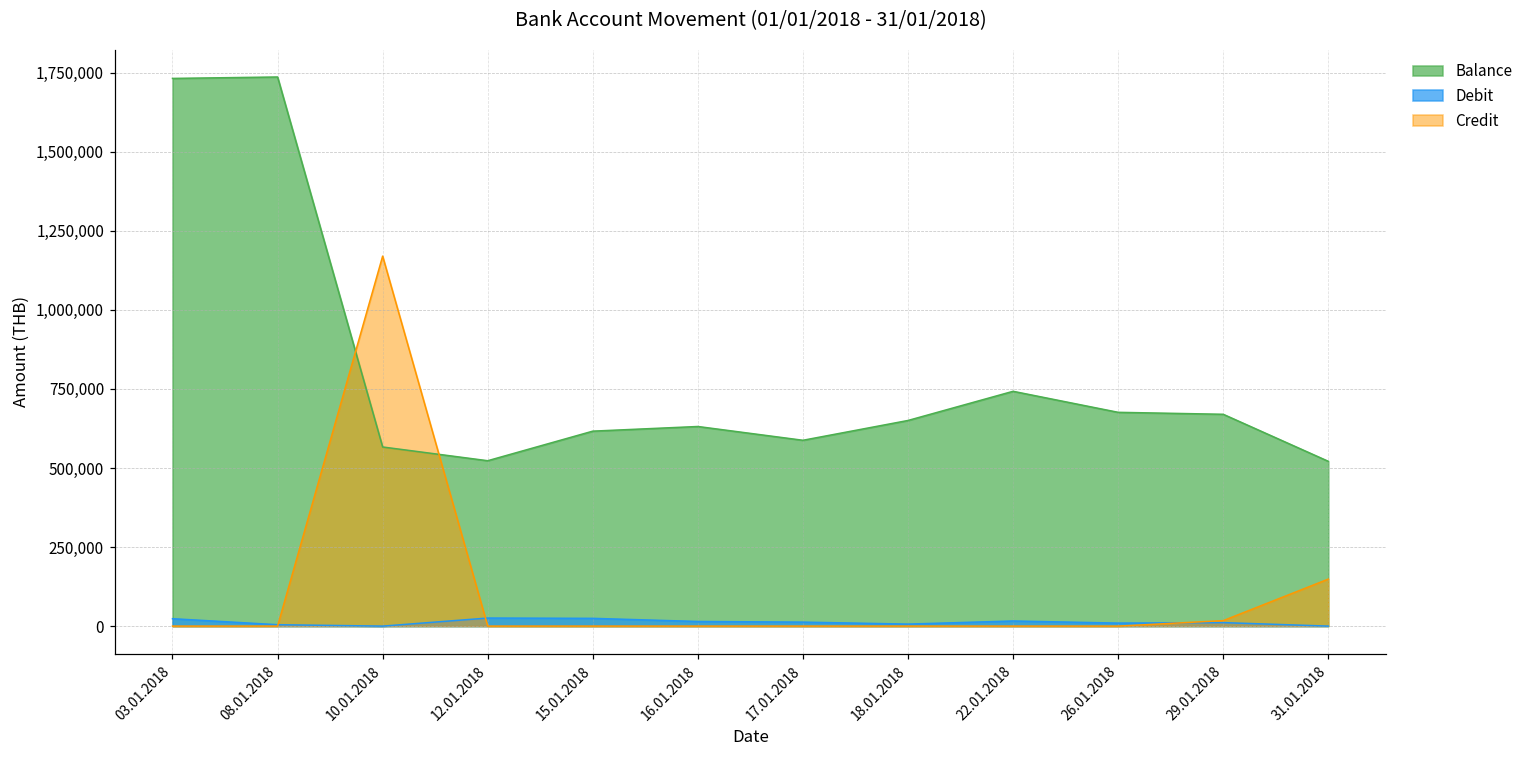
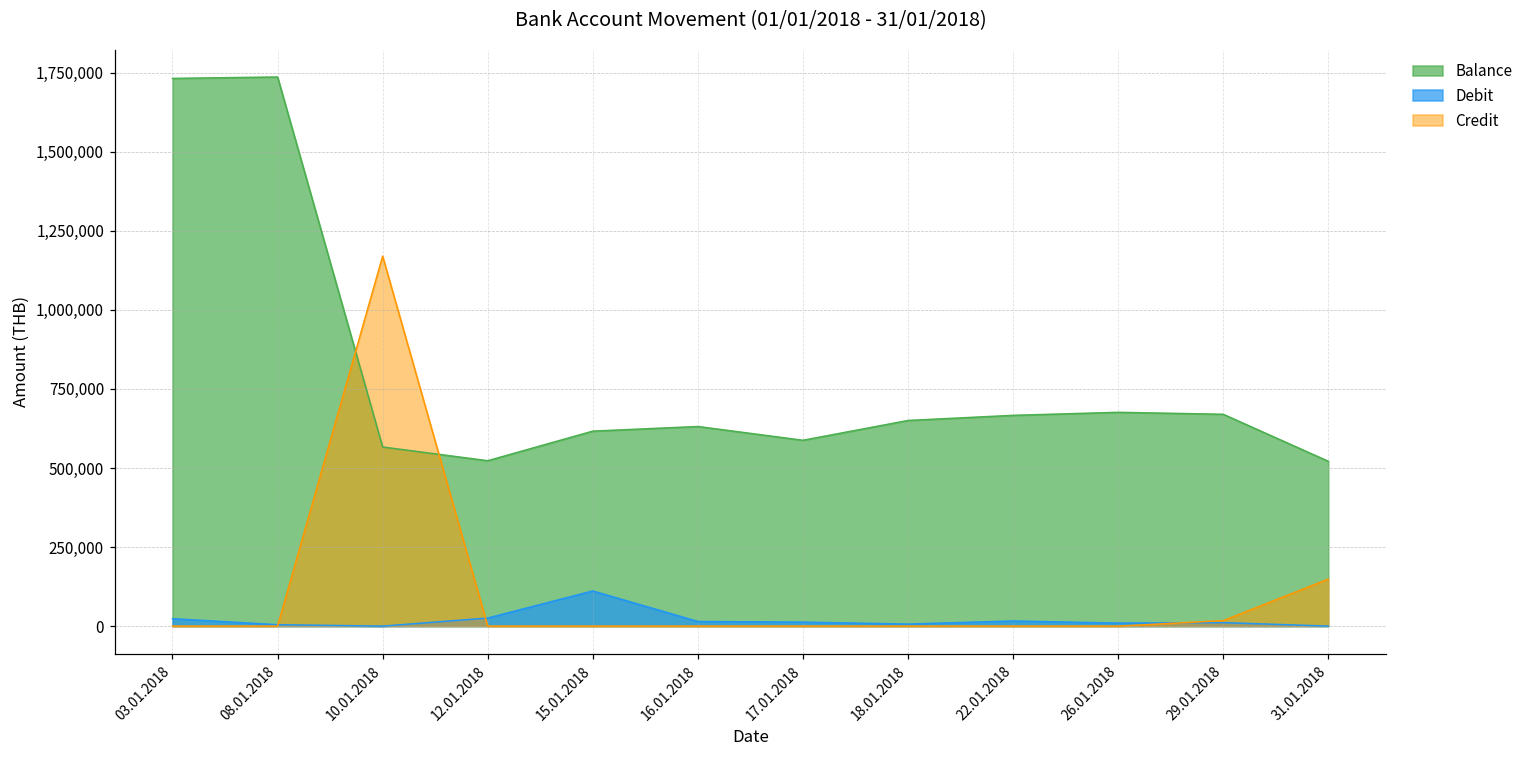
  {
    "Balance": {
      "03.01.2018": "1,730,000",
      "08.01.2018": "1,740,000",
      "10.01.2018": "570,000",
      "12.01.2018": "520,000",
      "15.01.2018": "620,000",
      "16.01.2018": "630,000",
      "17.01.2018": "590,000",
      "18.01.2018": "650,000",
-     "22.01.2018": "740,000",
+     "22.01.2018": "670,000",
      "26.01.2018": "680,000",
      "29.01.2018": "670,000",
      "31.01.2018": "520,000"
    },
    "Debit": {
      "03.01.2018": "20,000",
      "10.01.2018": "0",
      "12.01.2018": "30,000",
-     "15.01.2018": "20,000",
+     "15.01.2018": "110,000",
      "16.01.2018": "10,000",
      "17.01.2018": "10,000",
      "22.01.2018": "20,000",
      "26.01.2018": "10,000",
      "31.01.2018": "0"
    },
    "Credit": {
      "03.01.2018": "0",
      "10.01.2018": "1,170,000",
      "12.01.2018": "0",
      "15.01.2018": "0",
      "16.01.2018": "0",
      "17.01.2018": "0",
      "22.01.2018": "0",
      "26.01.2018": "0",
      "31.01.2018": "150,000"
    }
  }
